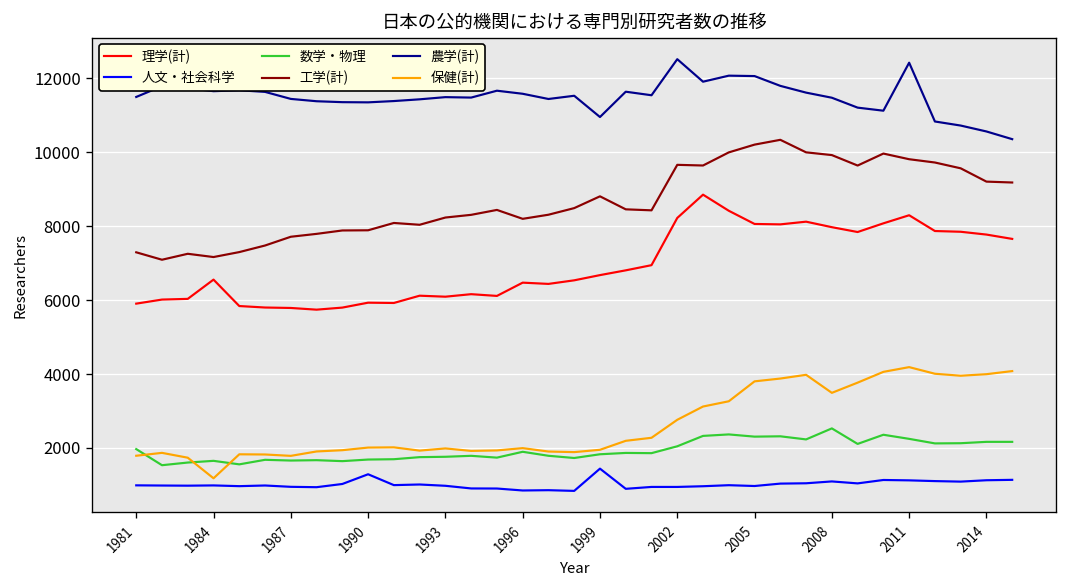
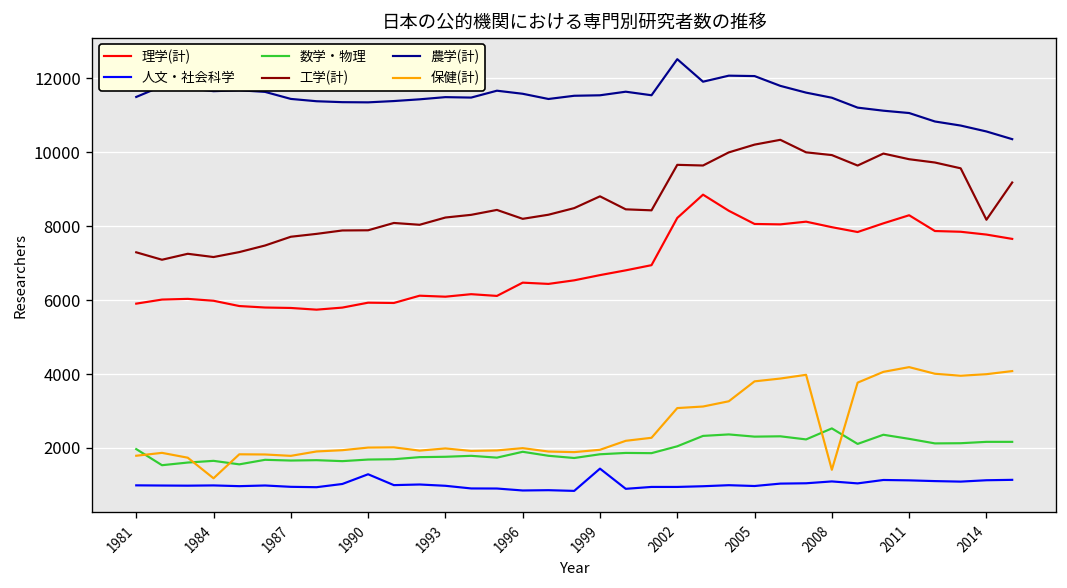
  {
    "理学(計)": {
      "1981": 5900,
-     "1984": 6600,
+     "1984": 6000,
      "1987": 5800,
      "1990": 5900,
      "1993": 6100,
      "1996": 6500,
      "1999": 6700,
      "2002": 8200,
      "2005": 8100,
      "2008": 8000,
      "2011": 8300,
      "2014": 7800
    },
    "人文・社会科学": {
      "1981": 1000,
      "1984": 1000,
      "1987": 900,
      "1990": 1300,
      "1993": 1000,
      "1996": 800,
      "1999": 1400,
      "2002": 900,
      "2005": 1000,
      "2008": 1100,
      "2011": 1100,
      "2014": 1100
    },
    "数学・物理": {
      "1981": 2000,
      "1984": 1700,
      "1987": 1700,
      "1990": 1700,
      "1993": 1800,
      "1996": 1900,
      "1999": 1800,
      "2002": 2000,
      "2005": 2300,
      "2008": 2500,
      "2011": 2200,
      "2014": 2200
    },
    "工学(計)": {
      "1981": 7300,
      "1984": 7200,
      "1987": 7700,
      "1990": 7900,
      "1993": 8200,
      "1996": 8200,
      "1999": 8800,
      "2002": 9700,
      "2005": 10200,
      "2008": 9900,
      "2011": 9800,
-     "2014": 9200
+     "2014": 8200
    },
    "農学(計)": {
      "1981": 11500,
      "1984": 11700,
      "1987": 11400,
      "1990": 11400,
      "1993": 11500,
      "1996": 11600,
-     "1999": 11000,
+     "1999": 11500,
      "2002": 12500,
      "2005": 12100,
      "2008": 11500,
-     "2011": 12400,
+     "2011": 11100,
      "2014": 10600
    },
    "保健(計)": {
      "1981": 1800,
      "1984": 1200,
      "1987": 1800,
      "1990": 2000,
      "1993": 2000,
      "1996": 2000,
      "1999": 1900,
-     "2002": 2800,
+     "2002": 3100,
      "2005": 3800,
-     "2008": 3500,
+     "2008": 1400,
      "2011": 4200,
      "2014": 4000
    }
  }
